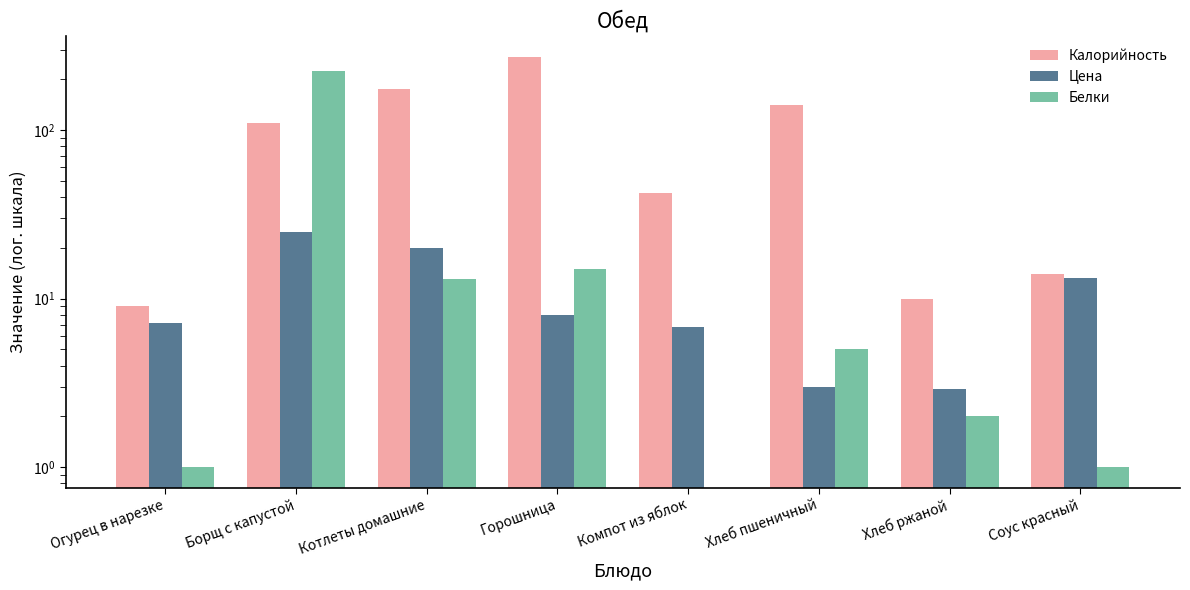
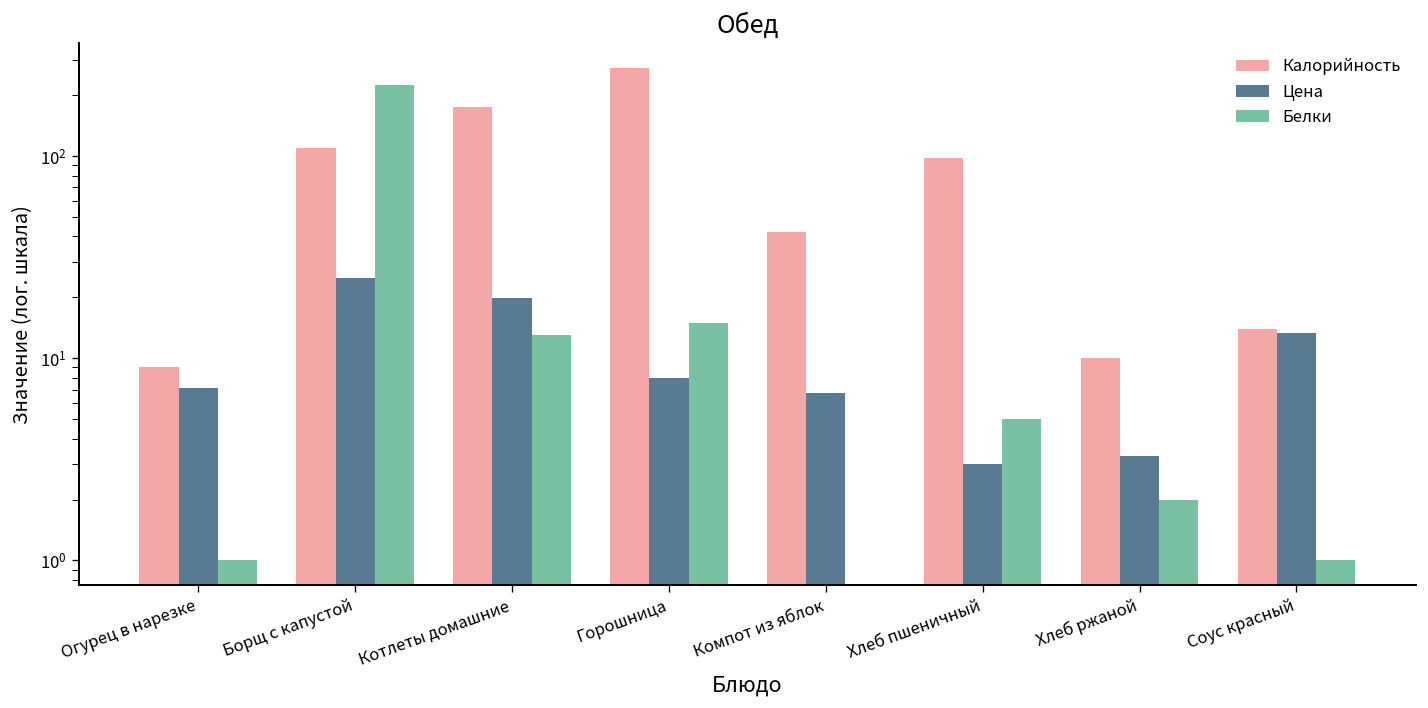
  {
    "Калорийность": {
      "Огурец в нарезке": 9,
      "Борщ с капустой": 110,
      "Котлеты домашние": 180,
      "Горошница": 270,
      "Компот из яблок": 42,
-     "Хлеб пшеничный": 140,
+     "Хлеб пшеничный": 100,
      "Хлеб ржаной": 10,
      "Соус красный": 14
    },
    "Цена": {
      "Огурец в нарезке": 7.1,
      "Борщ с капустой": 25,
      "Котлеты домашние": 20,
      "Горошница": 8,
      "Компот из яблок": 6.8,
      "Хлеб пшеничный": 3.0,
-     "Хлеб ржаной": 2.9,
+     "Хлеб ржаной": 3.3,
      "Соус красный": 13
    },
    "Белки": {
      "Огурец в нарезке": 1.0,
      "Борщ с капустой": 230,
      "Котлеты домашние": 13,
      "Горошница": 15,
      "Хлеб пшеничный": 5.0,
      "Хлеб ржаной": 2.0,
      "Соус красный": 1.0
    }
  }
